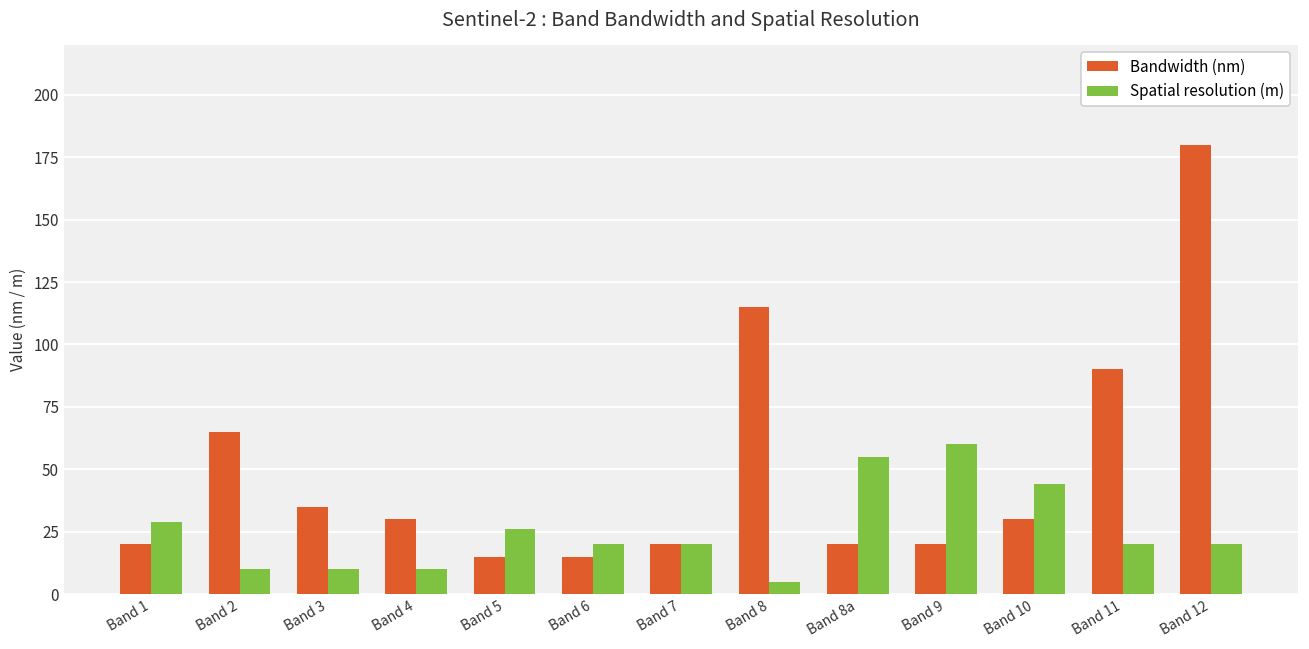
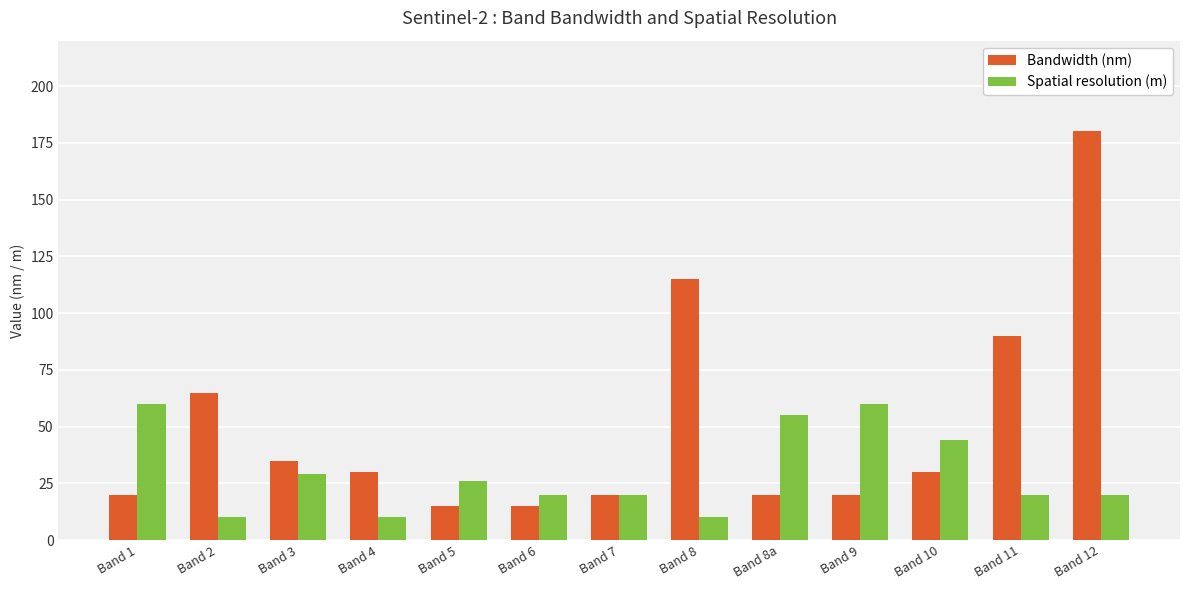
  {
    "Bandwidth (nm)": {
      "Band 1": 20,
      "Band 2": 65,
      "Band 3": 35,
      "Band 4": 30,
      "Band 5": 15,
      "Band 6": 15,
      "Band 7": 20,
      "Band 8": 115,
      "Band 8a": 20,
      "Band 9": 20,
      "Band 10": 30,
      "Band 11": 90,
      "Band 12": 180
    },
    "Spatial resolution (m)": {
-     "Band 1": 29,
+     "Band 1": 60,
      "Band 2": 10,
-     "Band 3": 10,
+     "Band 3": 29,
      "Band 4": 10,
      "Band 5": 26,
      "Band 6": 20,
      "Band 7": 20,
-     "Band 8": 5,
+     "Band 8": 10,
      "Band 8a": 55,
      "Band 9": 60,
      "Band 10": 44,
      "Band 11": 20,
      "Band 12": 20
    }
  }
